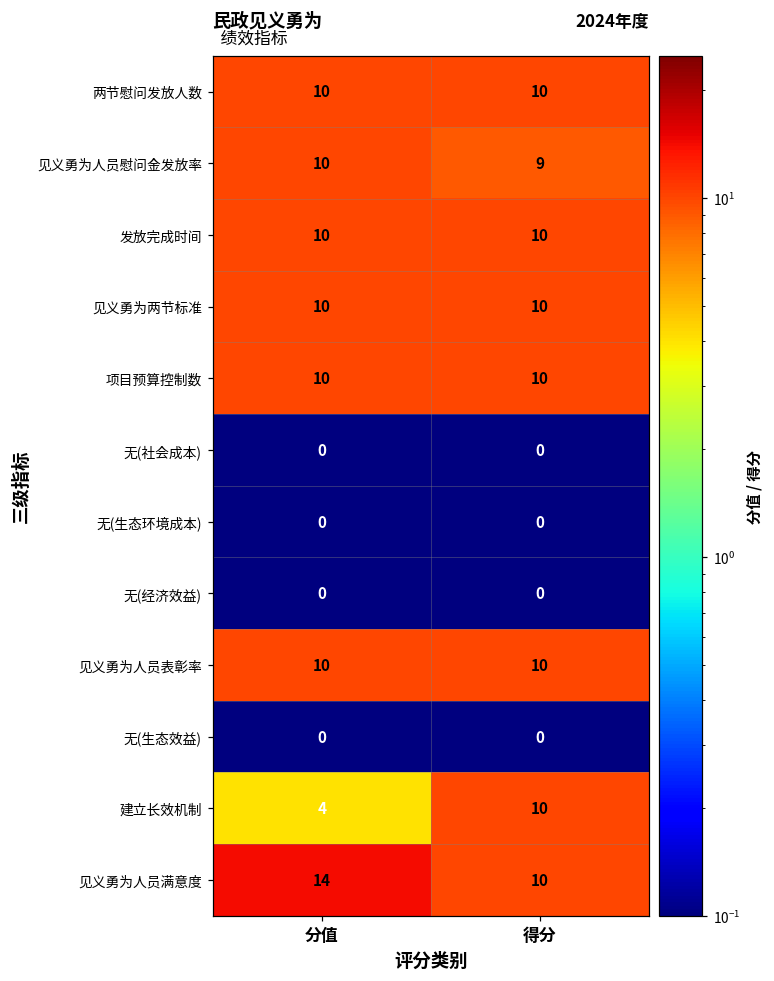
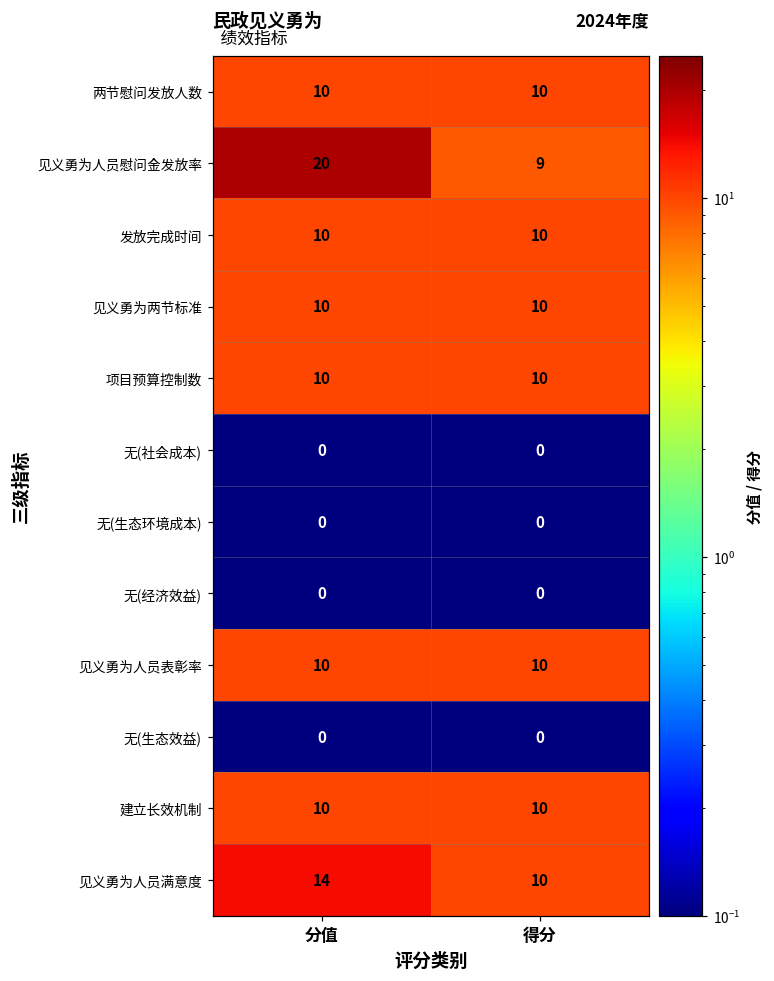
  {
    "两节慰问发放人数": {
      "分值": 10,
      "得分": 10
    },
    "见义勇为人员慰问金发放率": {
-     "分值": 10,
+     "分值": 20,
      "得分": 9
    },
    "发放完成时间": {
      "分值": 10,
      "得分": 10
    },
    "见义勇为两节标准": {
      "分值": 10,
      "得分": 10
    },
    "项目预算控制数": {
      "分值": 10,
      "得分": 10
    },
    "无(社会成本)": {
      "分值": 0,
      "得分": 0
    },
    "无(生态环境成本)": {
      "分值": 0,
      "得分": 0
    },
    "无(经济效益)": {
      "分值": 0,
      "得分": 0
    },
    "见义勇为人员表彰率": {
      "分值": 10,
      "得分": 10
    },
    "无(生态效益)": {
      "分值": 0,
      "得分": 0
    },
    "建立长效机制": {
-     "分值": 4,
+     "分值": 10,
      "得分": 10
    },
    "见义勇为人员满意度": {
      "分值": 14,
      "得分": 10
    }
  }
